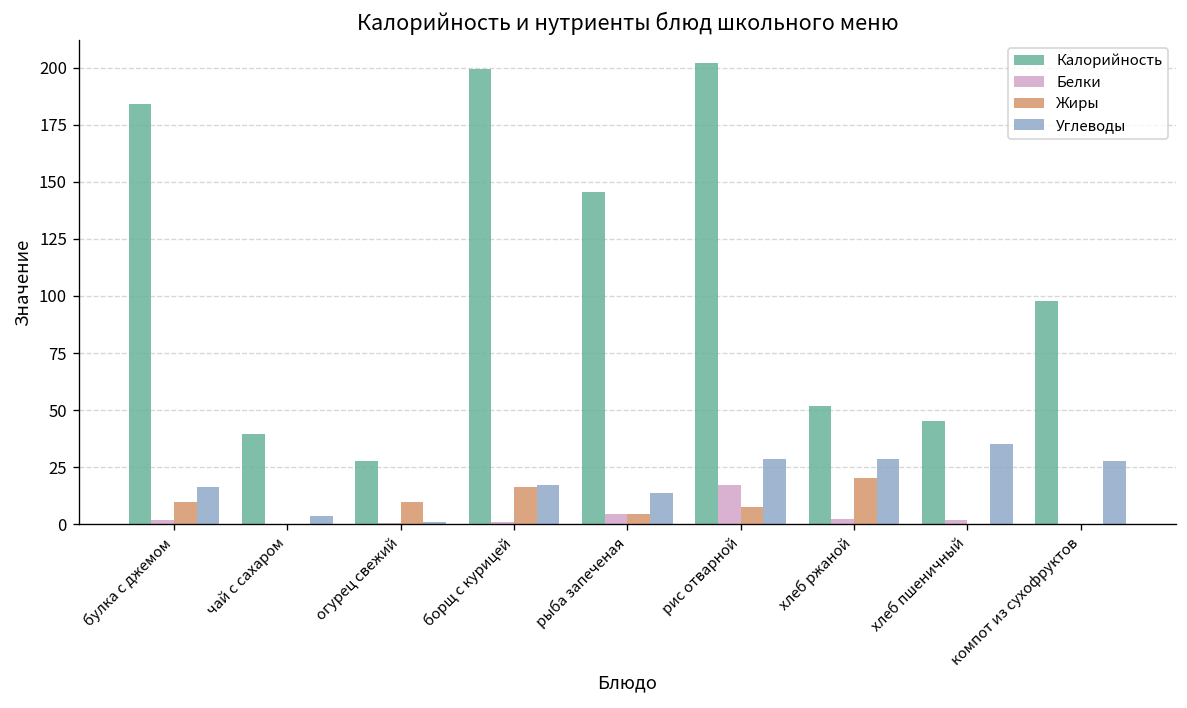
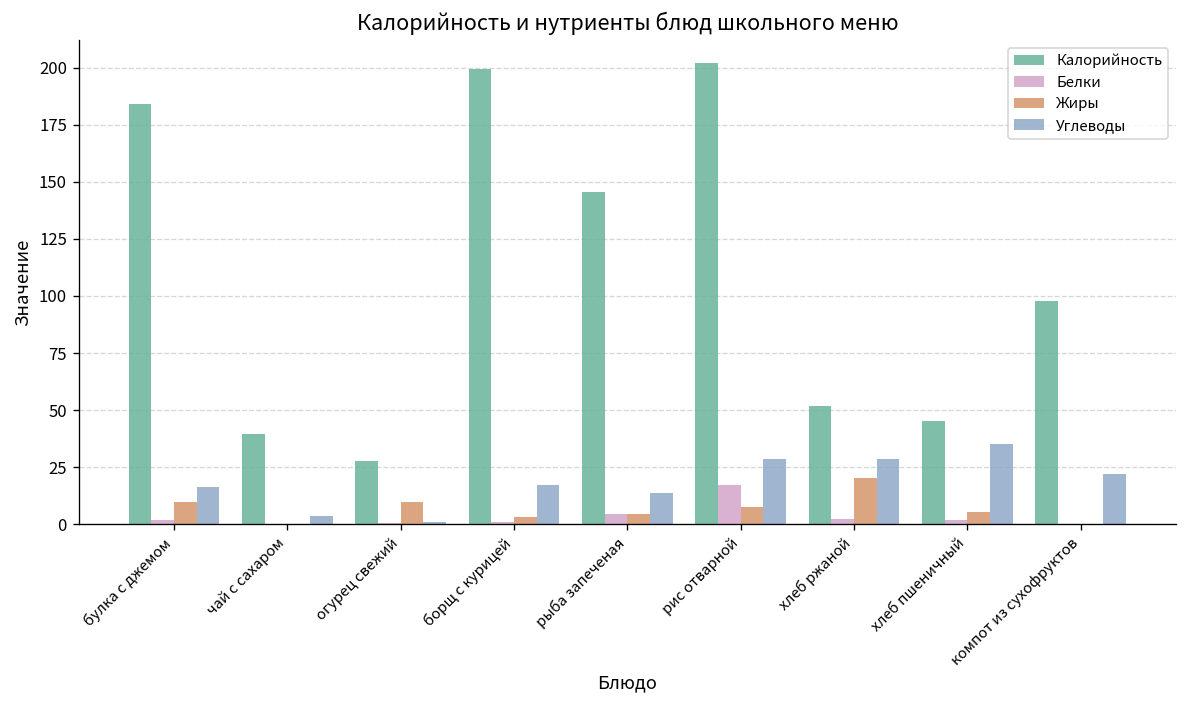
  {
    "Калорийность": {
      "булка с джемом": 184,
      "чай с сахаром": 40,
      "огурец свежий": 28,
      "борщ с курицей": 199,
      "рыба запеченая": 146,
      "рис отварной": 202,
      "хлеб ржаной": 52,
      "хлеб пшеничный": 45,
      "компот из сухофруктов": 98
    },
    "Белки": {
      "булка с джемом": 2,
      "рыба запеченая": 4,
      "рис отварной": 17,
      "хлеб ржаной": 2,
      "хлеб пшеничный": 2,
      "компот из сухофруктов": 0
    },
    "Жиры": {
      "булка с джемом": 10,
      "чай с сахаром": 0,
      "огурец свежий": 10,
-     "борщ с курицей": 16,
+     "борщ с курицей": 3,
      "рыба запеченая": 5,
      "рис отварной": 8,
      "хлеб ржаной": 20,
-     "хлеб пшеничный": 0,
+     "хлеб пшеничный": 5,
      "компот из сухофруктов": 0
    },
    "Углеводы": {
      "булка с джемом": 16,
      "чай с сахаром": 3,
      "борщ с курицей": 17,
      "рыба запеченая": 14,
      "рис отварной": 29,
      "хлеб ржаной": 29,
      "хлеб пшеничный": 35,
-     "компот из сухофруктов": 28
+     "компот из сухофруктов": 22
    }
  }
